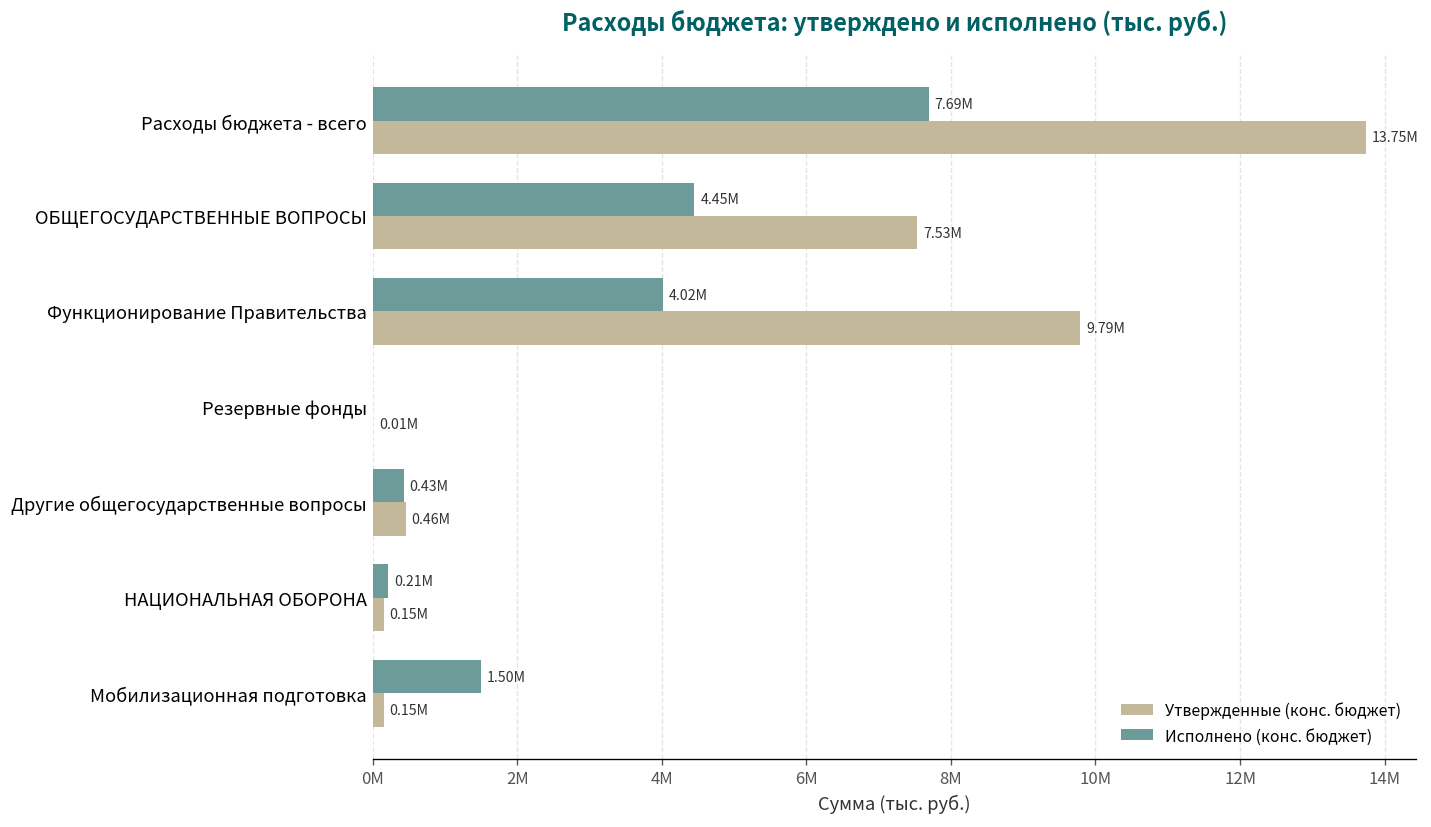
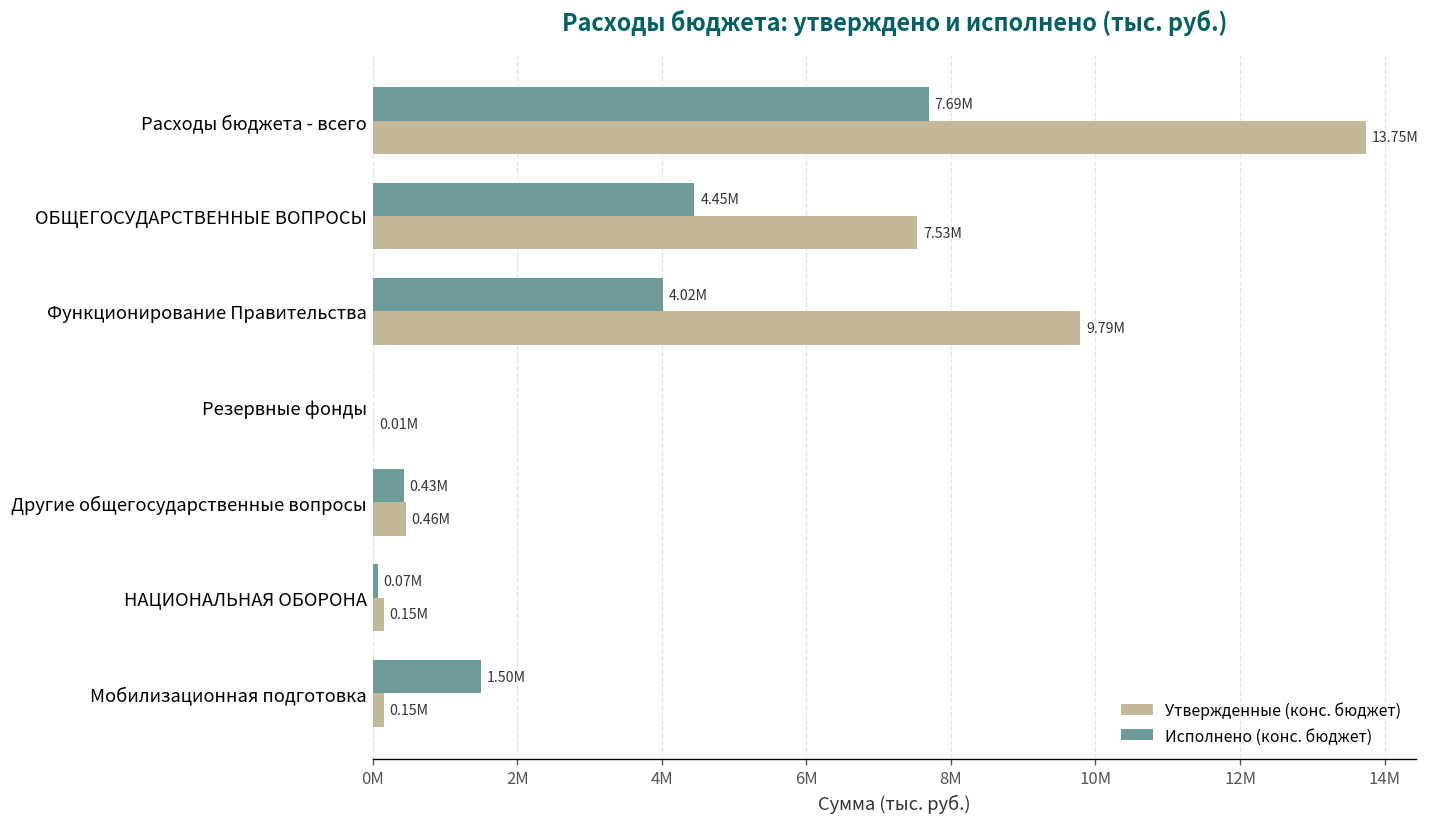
  {
    "Утвержденные (конс. бюджет)": {
      "Расходы бюджета - всего": "13.75M",
      "ОБЩЕГОСУДАРСТВЕННЫЕ ВОПРОСЫ": "7.53M",
      "Функционирование Правительства": "9.79M",
      "Резервные фонды": "0.01M",
      "Другие общегосударственные вопросы": "0.46M",
      "НАЦИОНАЛЬНАЯ ОБОРОНА": "0.15M",
      "Мобилизационная подготовка": "0.15M"
    },
    "Исполнено (конс. бюджет)": {
      "Расходы бюджета - всего": "7.69M",
      "ОБЩЕГОСУДАРСТВЕННЫЕ ВОПРОСЫ": "4.45M",
      "Функционирование Правительства": "4.02M",
      "Другие общегосударственные вопросы": "0.43M",
-     "НАЦИОНАЛЬНАЯ ОБОРОНА": "0.21M",
+     "НАЦИОНАЛЬНАЯ ОБОРОНА": "0.07M",
      "Мобилизационная подготовка": "1.50M"
    }
  }
